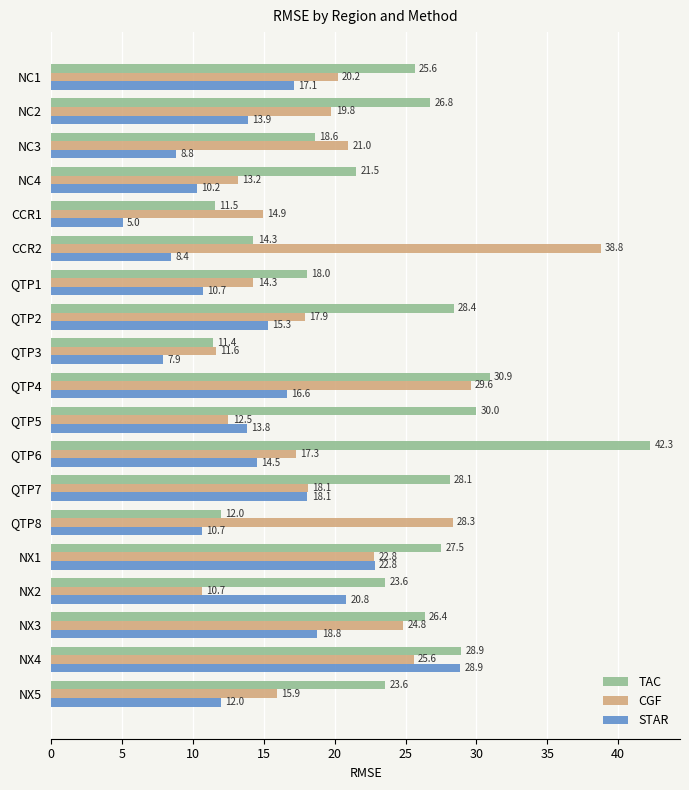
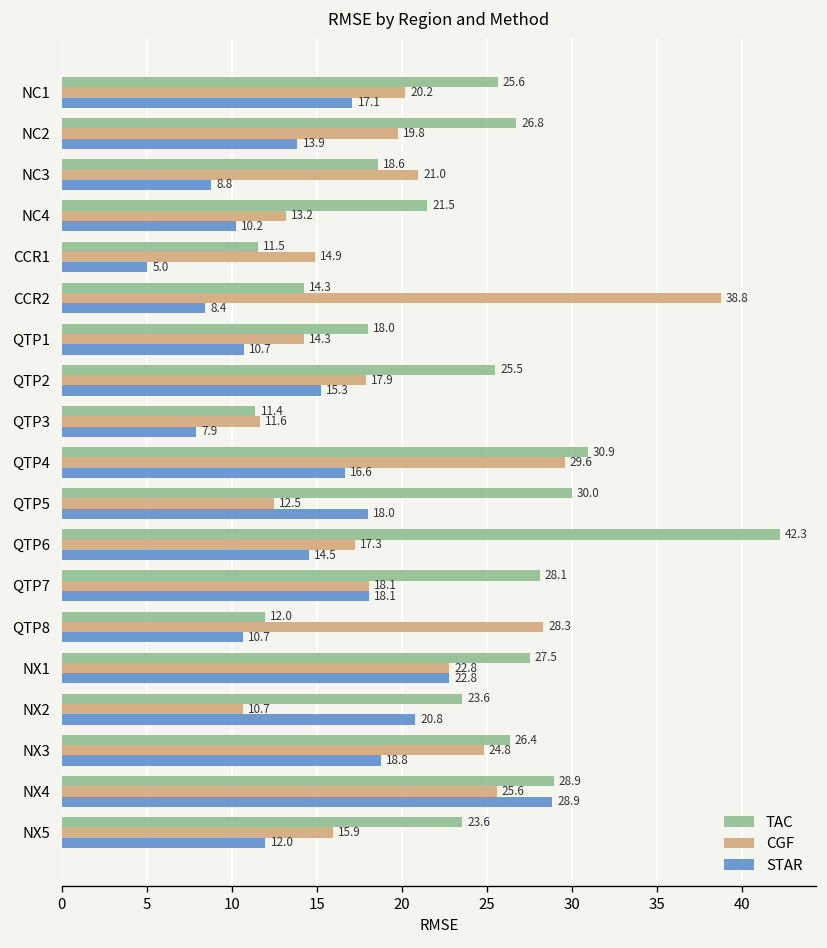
  {
    "TAC": {
      "NC1": 25.6,
      "NC2": 26.8,
      "NC3": 18.6,
      "NC4": 21.5,
      "CCR1": 11.5,
      "CCR2": 14.3,
      "QTP1": 18.0,
-     "QTP2": 28.4,
+     "QTP2": 25.5,
      "QTP3": 11.4,
      "QTP4": 30.9,
      "QTP5": 30.0,
      "QTP6": 42.3,
      "QTP7": 28.1,
      "QTP8": 12.0,
      "NX1": 27.5,
      "NX2": 23.6,
      "NX3": 26.4,
      "NX4": 28.9,
      "NX5": 23.6
    },
    "CGF": {
      "NC1": 20.2,
      "NC2": 19.8,
      "NC3": 21.0,
      "NC4": 13.2,
      "CCR1": 14.9,
      "CCR2": 38.8,
      "QTP1": 14.3,
      "QTP2": 17.9,
      "QTP3": 11.6,
      "QTP4": 29.6,
      "QTP5": 12.5,
      "QTP6": 17.3,
      "QTP7": 18.1,
      "QTP8": 28.3,
      "NX1": 22.8,
      "NX2": 10.7,
      "NX3": 24.8,
      "NX4": 25.6,
      "NX5": 15.9
    },
    "STAR": {
      "NC1": 17.1,
      "NC2": 13.9,
      "NC3": 8.8,
      "NC4": 10.2,
      "CCR1": 5.0,
      "CCR2": 8.4,
      "QTP1": 10.7,
      "QTP2": 15.3,
      "QTP3": 7.9,
      "QTP4": 16.6,
-     "QTP5": 13.8,
+     "QTP5": 18.0,
      "QTP6": 14.5,
      "QTP7": 18.1,
      "QTP8": 10.7,
      "NX1": 22.8,
      "NX2": 20.8,
      "NX3": 18.8,
      "NX4": 28.9,
      "NX5": 12.0
    }
  }
